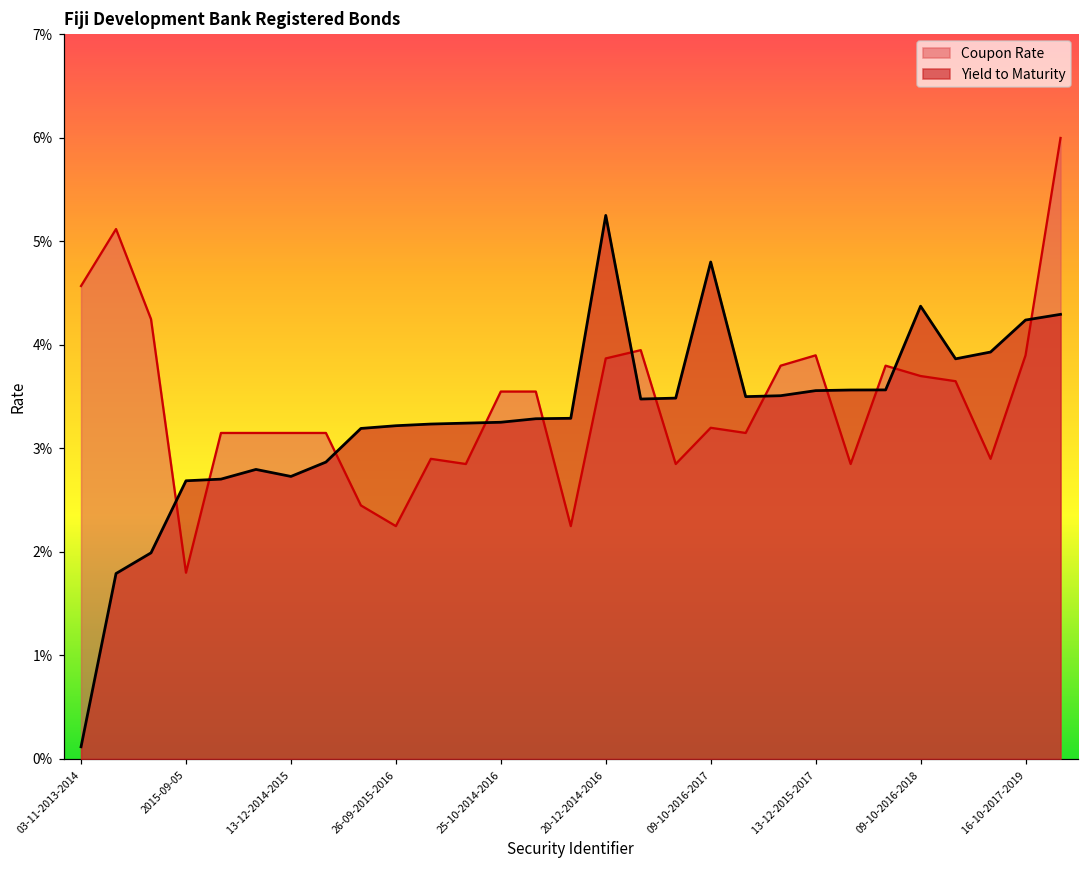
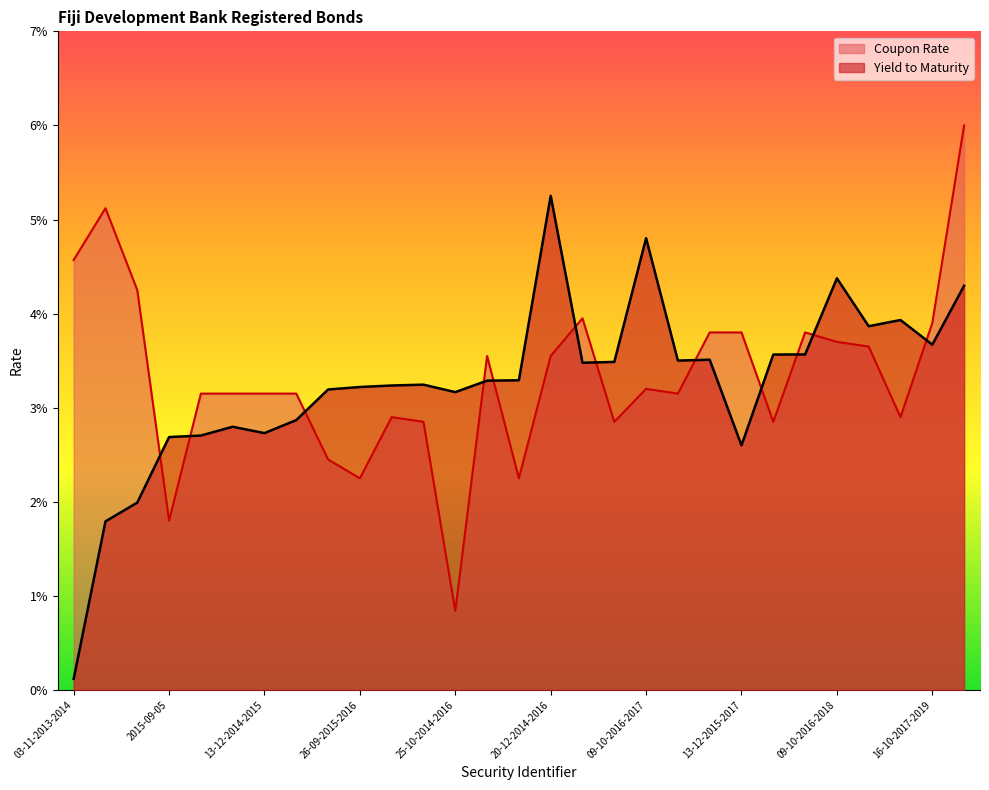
  {
    "Coupon Rate": {
      "03-11-2013-2014": "4.6%",
      "2015-09-05": "1.8%",
      "13-12-2014-2015": "3.2%",
      "26-09-2015-2016": "2.3%",
-     "25-10-2014-2016": "3.6%",
-     "20-12-2014-2016": "3.9%",
+     "25-10-2014-2016": "0.8%",
+     "20-12-2014-2016": "3.6%",
      "09-10-2016-2017": "3.2%",
-     "13-12-2015-2017": "3.9%",
+     "13-12-2015-2017": "3.8%",
      "09-10-2016-2018": "3.7%",
      "16-10-2017-2019": "3.9%"
    },
    "Yield to Maturity": {
      "03-11-2013-2014": "0.1%",
      "2015-09-05": "2.7%",
      "13-12-2014-2015": "2.7%",
      "26-09-2015-2016": "3.2%",
-     "25-10-2014-2016": "3.3%",
+     "25-10-2014-2016": "3.2%",
      "20-12-2014-2016": "5.3%",
      "09-10-2016-2017": "4.8%",
-     "13-12-2015-2017": "3.6%",
+     "13-12-2015-2017": "2.6%",
      "09-10-2016-2018": "4.4%",
-     "16-10-2017-2019": "4.2%"
+     "16-10-2017-2019": "3.7%"
    }
  }
